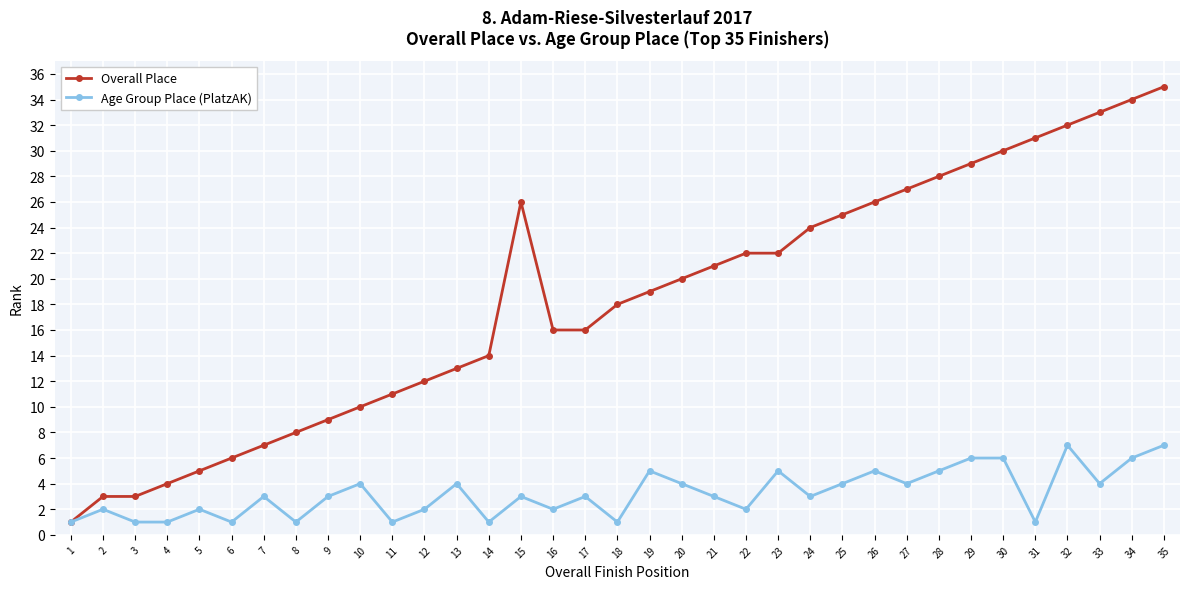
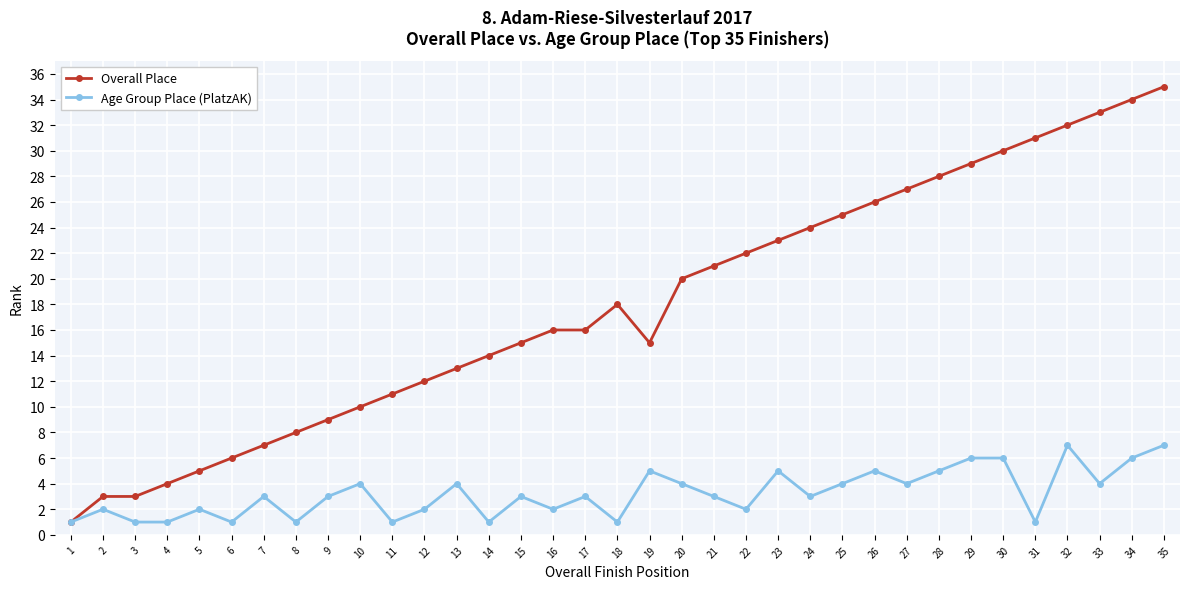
  {
    "Overall Place": {
      "2": 3,
      "3": 3,
      "4": 4,
      "5": 5,
      "6": 6,
      "7": 7,
      "8": 8,
      "9": 9,
      "10": 10,
      "11": 11,
      "12": 12,
      "13": 13,
      "14": 14,
-     "15": 26,
+     "15": 15,
      "16": 16,
      "17": 16,
      "18": 18,
-     "19": 19,
+     "19": 15,
      "20": 20,
      "21": 21,
      "22": 22,
-     "23": 22,
+     "23": 23,
      "24": 24,
      "25": 25,
      "26": 26,
      "27": 27,
      "28": 28,
      "29": 29,
      "30": 30,
      "31": 31,
      "32": 32,
      "33": 33,
      "34": 34,
      "35": 35
    },
    "Age Group Place (PlatzAK)": {
      "2": 2,
      "3": 1,
      "4": 1,
      "5": 2,
      "6": 1,
      "7": 3,
      "8": 1,
      "9": 3,
      "10": 4,
      "11": 1,
      "12": 2,
      "13": 4,
      "14": 1,
      "15": 3,
      "16": 2,
      "17": 3,
      "18": 1,
      "19": 5,
      "20": 4,
      "21": 3,
      "22": 2,
      "23": 5,
      "24": 3,
      "25": 4,
      "26": 5,
      "27": 4,
      "28": 5,
      "29": 6,
      "30": 6,
      "31": 1,
      "32": 7,
      "33": 4,
      "34": 6,
      "35": 7
    }
  }
